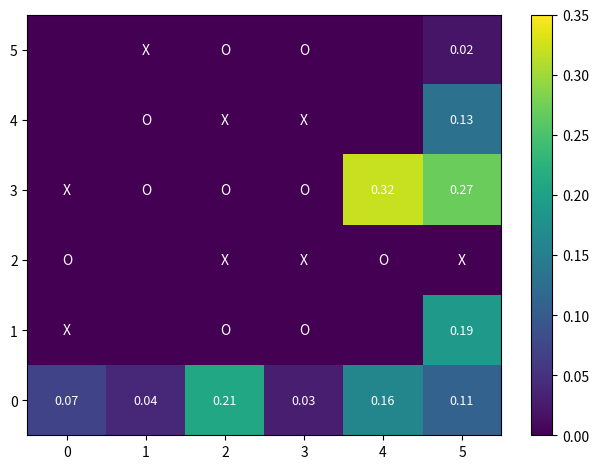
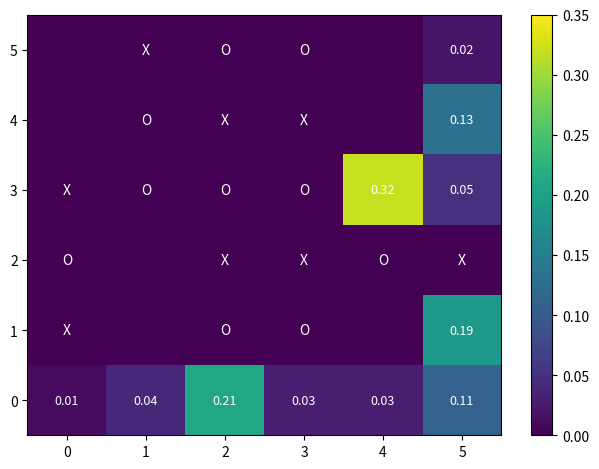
  {
    "5": {
      "5": 0.02
    },
    "4": {
      "5": 0.13
    },
    "3": {
      "4": 0.32,
-     "5": 0.27
+     "5": 0.05
    },
    "1": {
      "5": 0.19
    },
    "0": {
-     "0": 0.07,
+     "0": 0.01,
      "1": 0.04,
      "2": 0.21,
      "3": 0.03,
-     "4": 0.16,
+     "4": 0.03,
      "5": 0.11
    }
  }
